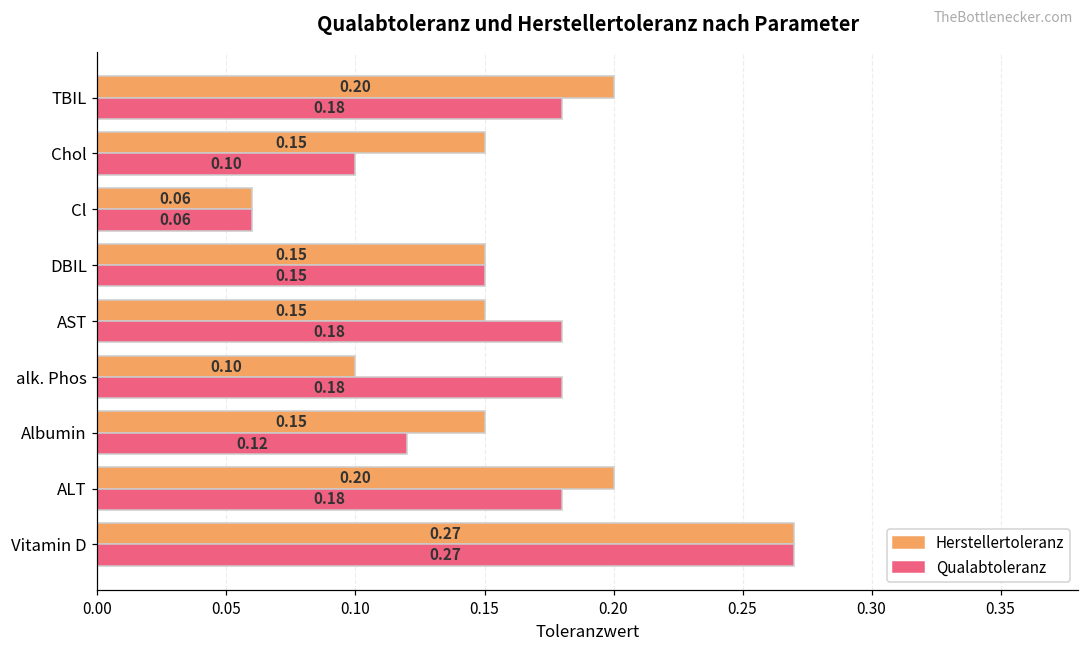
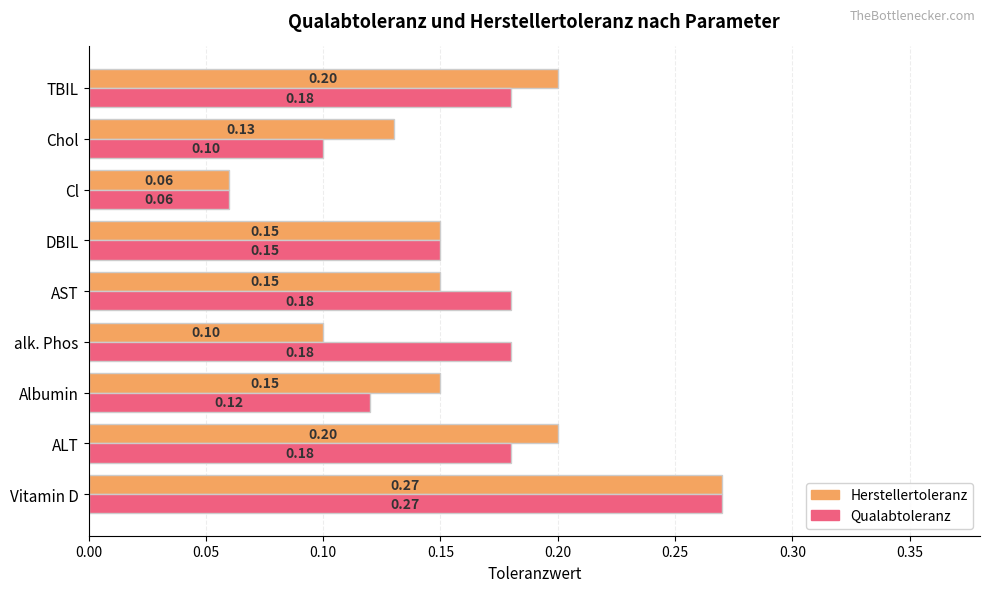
  {
    "Herstellertoleranz": {
      "TBIL": 0.20,
-     "Chol": 0.15,
+     "Chol": 0.13,
      "Cl": 0.06,
      "DBIL": 0.15,
      "AST": 0.15,
      "alk. Phos": 0.10,
      "Albumin": 0.15,
      "ALT": 0.20,
      "Vitamin D": 0.27
    },
    "Qualabtoleranz": {
      "TBIL": 0.18,
      "Chol": 0.10,
      "Cl": 0.06,
      "DBIL": 0.15,
      "AST": 0.18,
      "alk. Phos": 0.18,
      "Albumin": 0.12,
      "ALT": 0.18,
      "Vitamin D": 0.27
    }
  }
